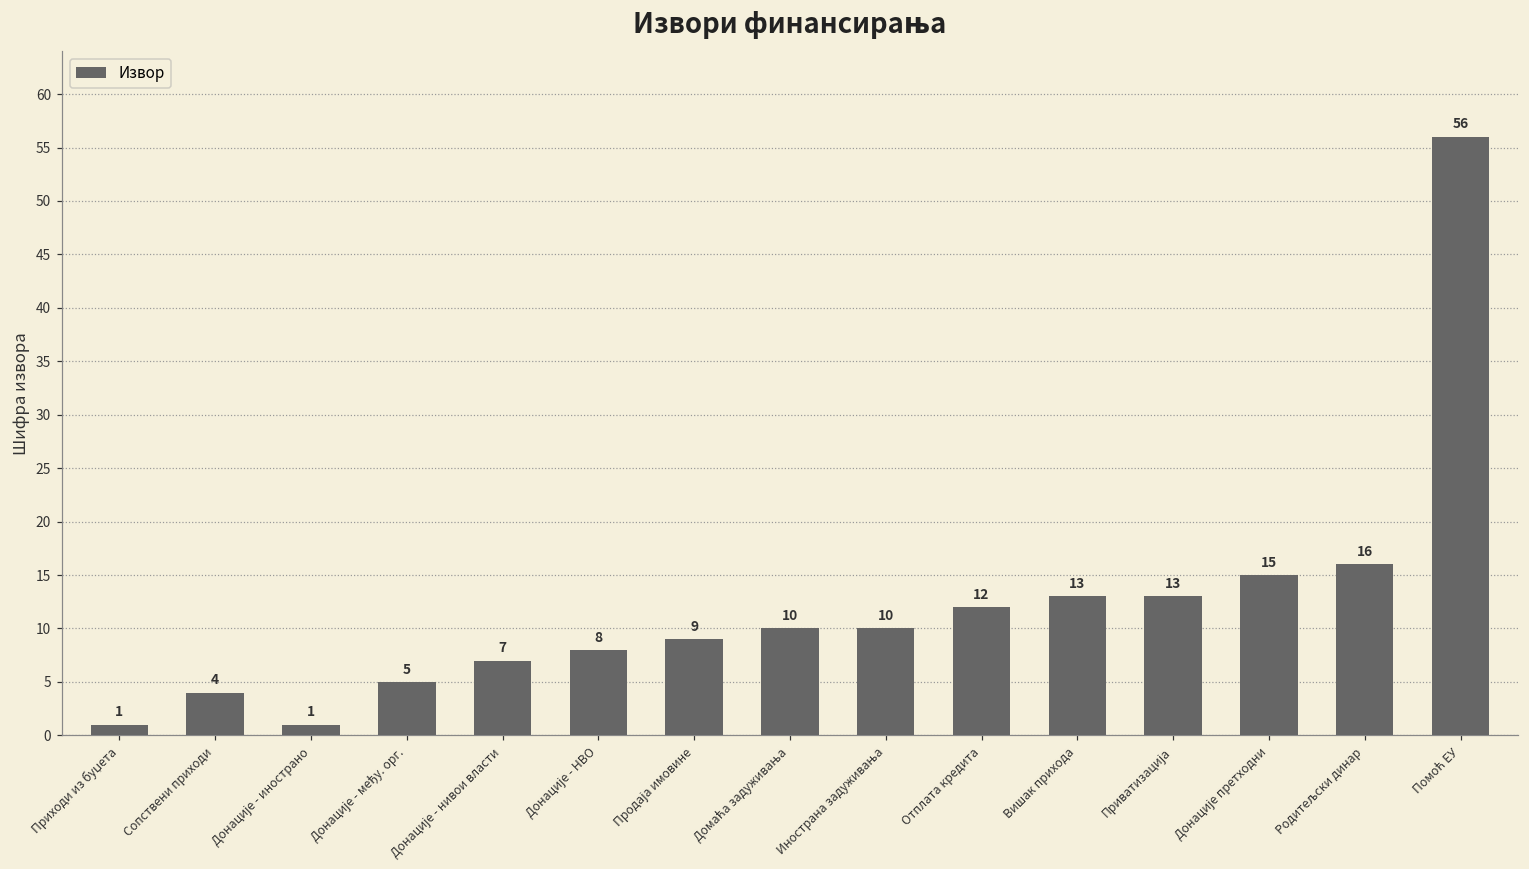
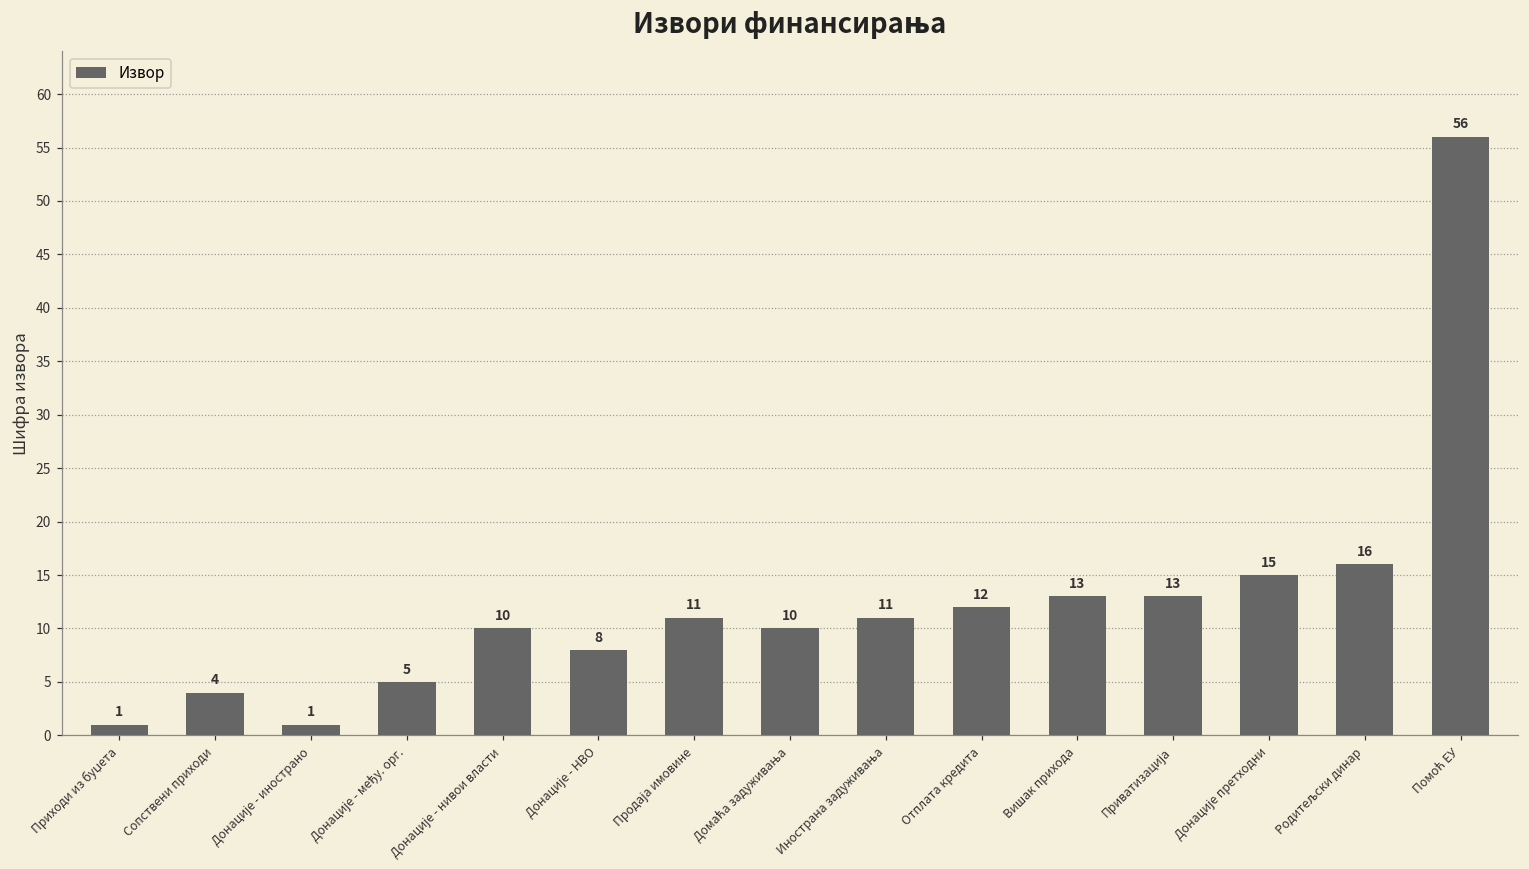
  {
    "Приходи из буџета": 1,
    "Сопствени приходи": 4,
    "Донације - инострано": 1,
    "Донације - међу. орг.": 5,
-   "Донације - нивои власти": 7,
+   "Донације - нивои власти": 10,
    "Донације - НВО": 8,
-   "Продаја имовине": 9,
+   "Продаја имовине": 11,
    "Домаћа задуживања": 10,
-   "Инострана задуживања": 10,
+   "Инострана задуживања": 11,
    "Отплата кредита": 12,
    "Вишак прихода": 13,
    "Приватизација": 13,
    "Донације претходни": 15,
    "Родитељски динар": 16,
    "Помоћ ЕУ": 56
  }
